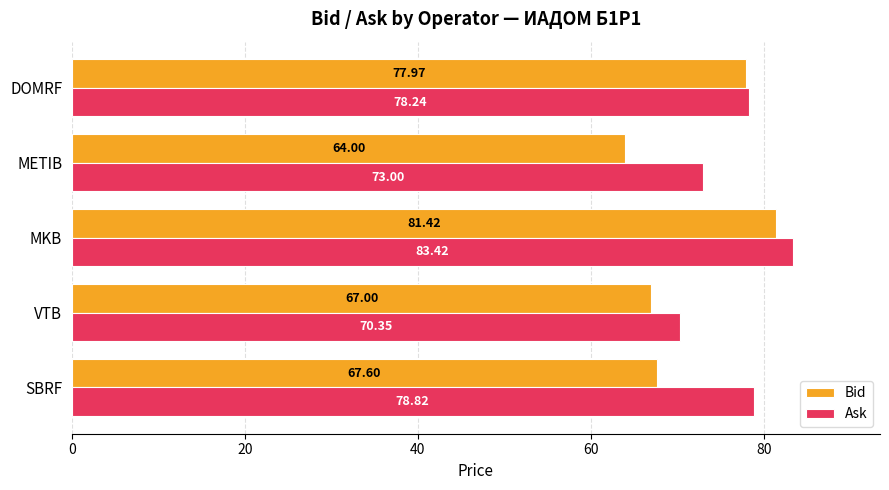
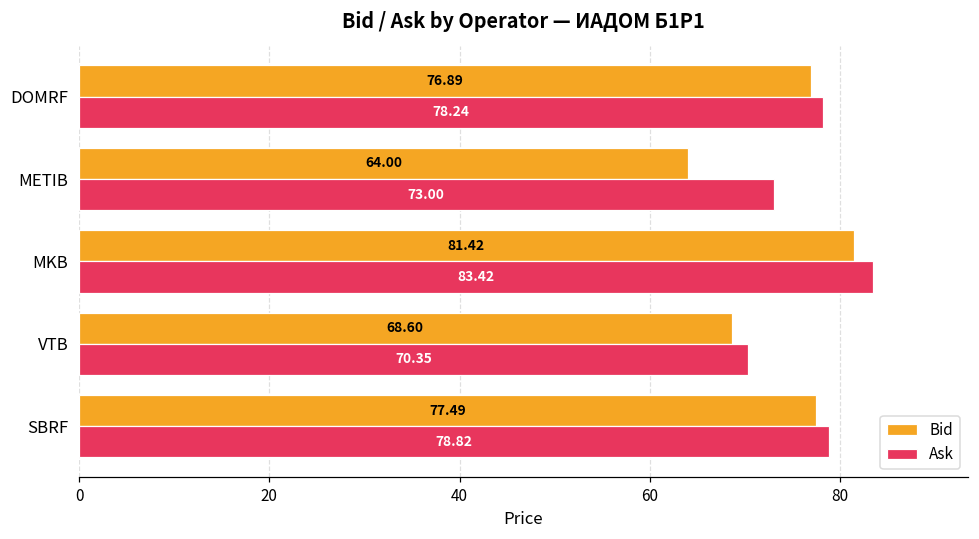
  {
    "Bid": {
-     "DOMRF": 77.97,
+     "DOMRF": 76.89,
      "METIB": 64.00,
      "MKB": 81.42,
-     "VTB": 67.00,
-     "SBRF": 67.60
+     "VTB": 68.60,
+     "SBRF": 77.49
    },
    "Ask": {
      "DOMRF": 78.24,
      "METIB": 73.00,
      "MKB": 83.42,
      "VTB": 70.35,
      "SBRF": 78.82
    }
  }
